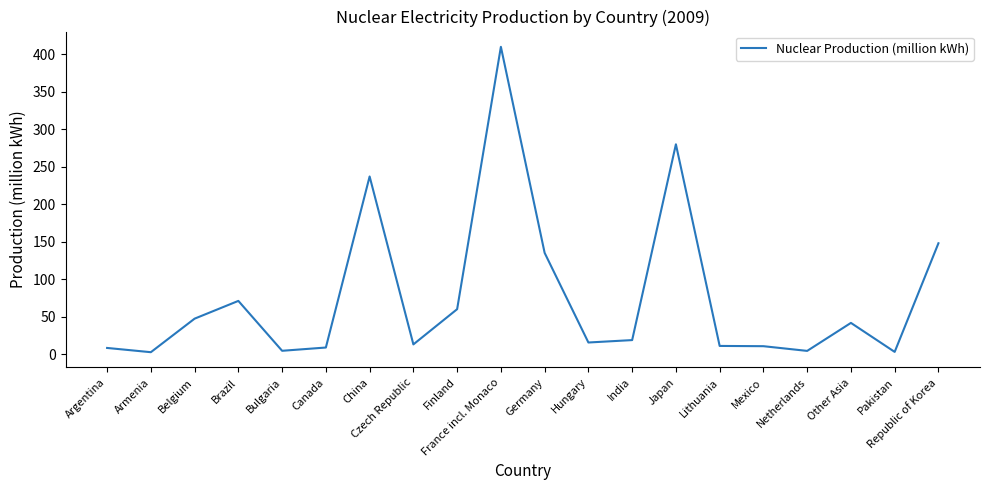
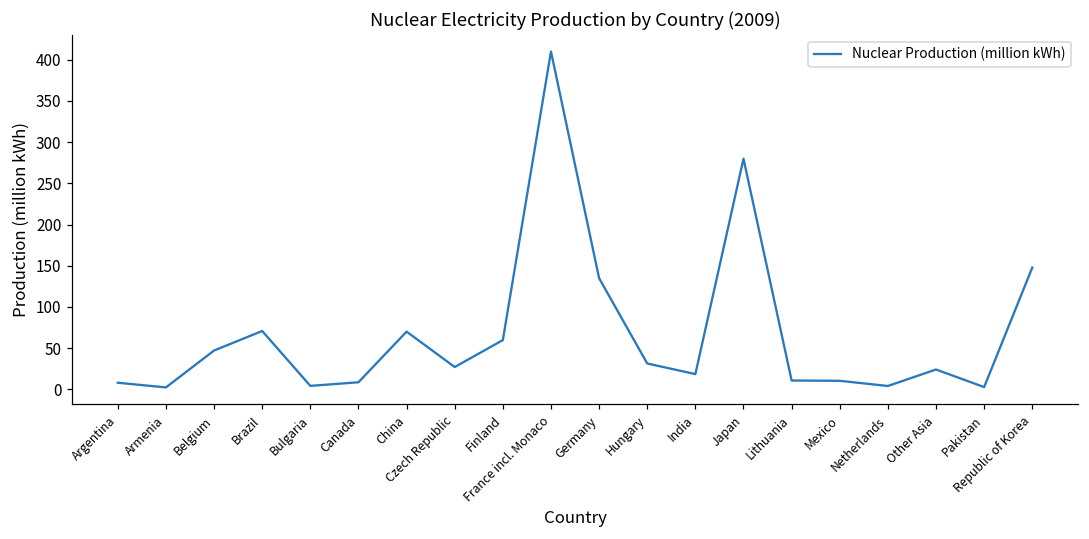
  {
    "Argentina": 10,
    "Armenia": 0,
    "Belgium": 50,
    "Brazil": 70,
    "Bulgaria": 0,
    "Canada": 10,
-   "China": 240,
-   "Czech Republic": 10,
+   "China": 70,
+   "Czech Republic": 30,
    "Finland": 60,
    "France incl. Monaco": 410,
    "Germany": 130,
-   "Hungary": 20,
+   "Hungary": 30,
    "India": 20,
    "Japan": 280,
    "Lithuania": 10,
    "Mexico": 10,
    "Netherlands": 0,
-   "Other Asia": 40,
+   "Other Asia": 20,
    "Pakistan": 0,
    "Republic of Korea": 150
  }
